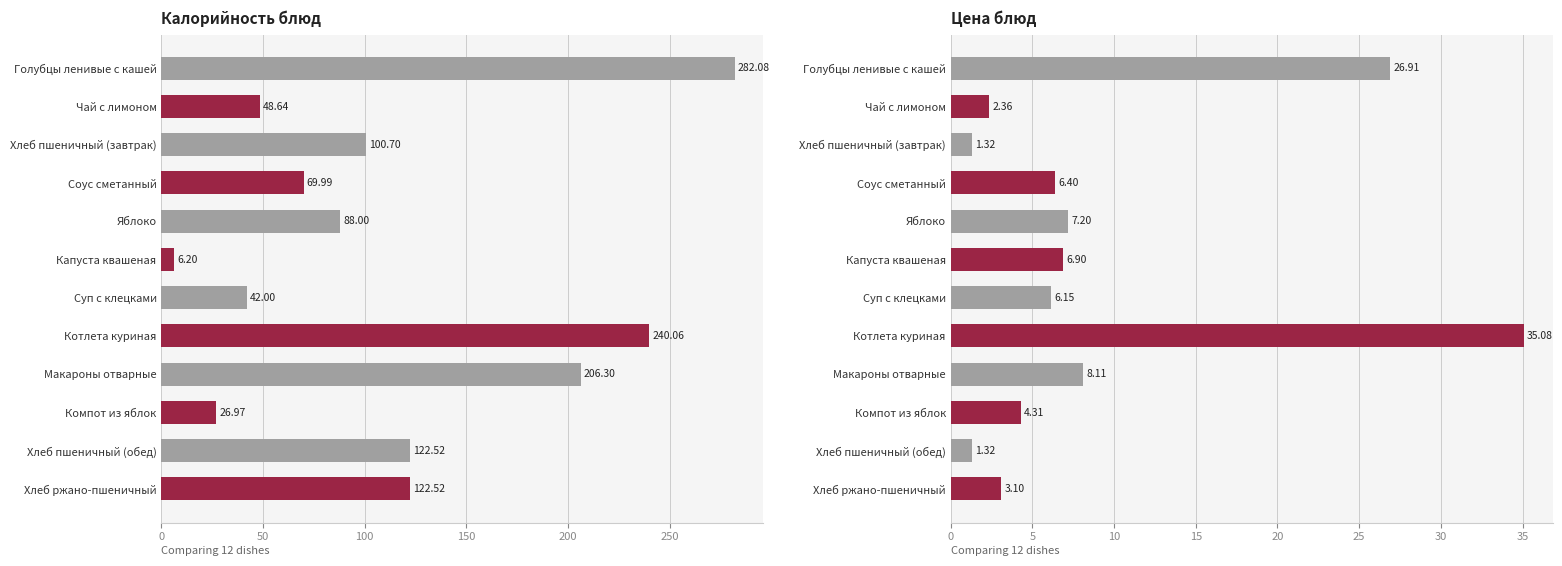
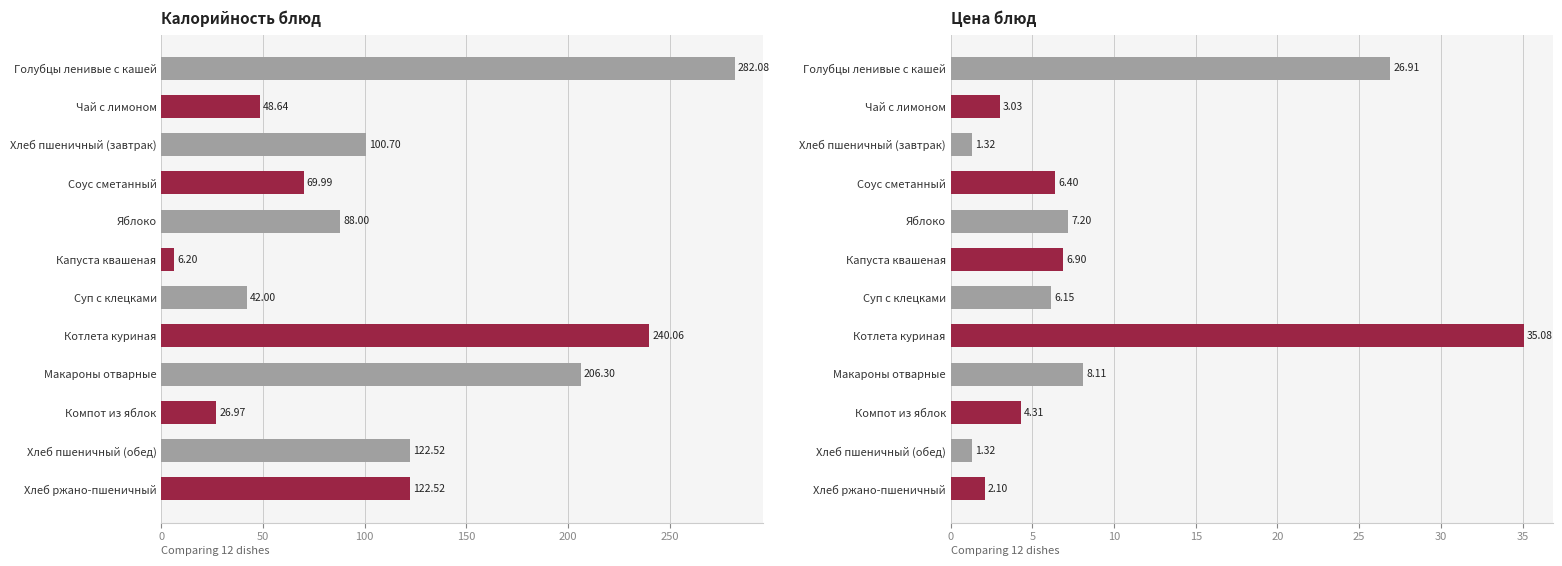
  {
    "Калорийность блюд": {
      "Голубцы ленивые с кашей": 282.08,
      "Чай с лимоном": 48.64,
      "Хлеб пшеничный (завтрак)": 100.70,
      "Соус сметанный": 69.99,
      "Яблоко": 88.00,
      "Капуста квашеная": 6.20,
      "Суп с клецками": 42.00,
      "Котлета куриная": 240.06,
      "Макароны отварные": 206.30,
      "Компот из яблок": 26.97,
      "Хлеб пшеничный (обед)": 122.52,
      "Хлеб ржано-пшеничный": 122.52
    },
    "Цена блюд": {
      "Голубцы ленивые с кашей": 26.91,
-     "Чай с лимоном": 2.36,
+     "Чай с лимоном": 3.03,
      "Хлеб пшеничный (завтрак)": 1.32,
      "Соус сметанный": 6.40,
      "Яблоко": 7.20,
      "Капуста квашеная": 6.90,
      "Суп с клецками": 6.15,
      "Котлета куриная": 35.08,
      "Макароны отварные": 8.11,
      "Компот из яблок": 4.31,
      "Хлеб пшеничный (обед)": 1.32,
-     "Хлеб ржано-пшеничный": 3.10
+     "Хлеб ржано-пшеничный": 2.10
    }
  }
